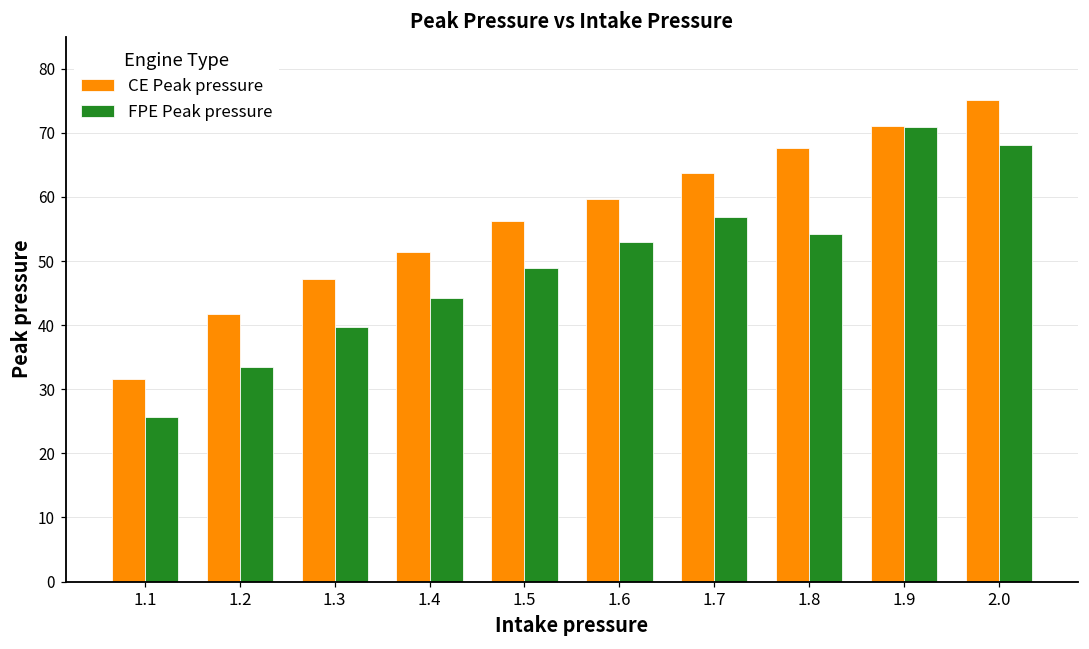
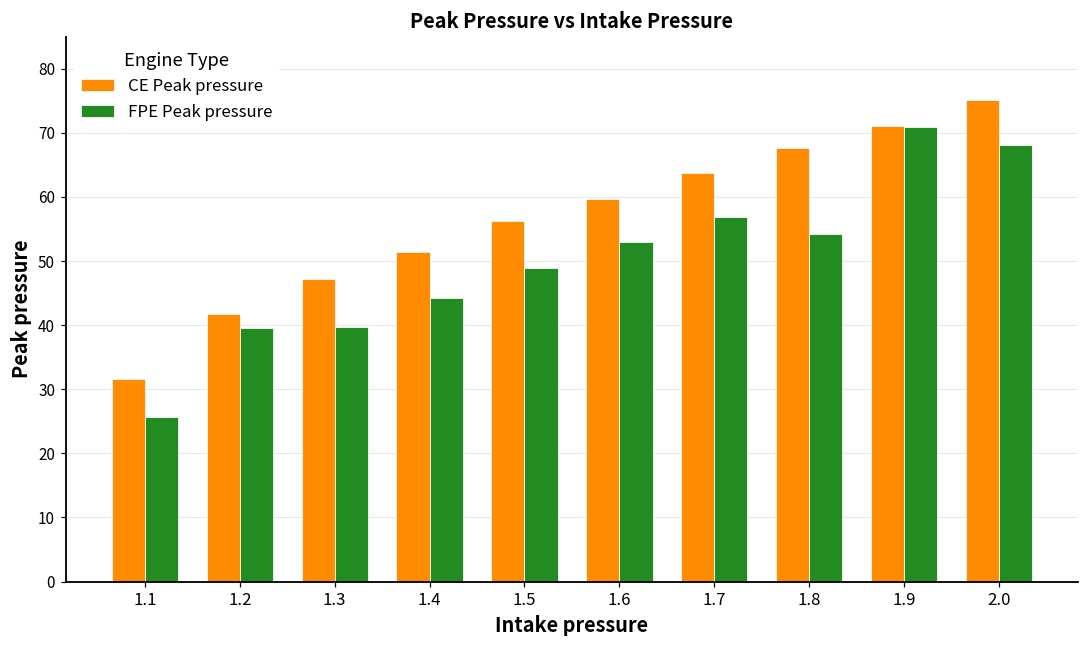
  {
    "CE Peak pressure": {
      "1.1": 32,
      "1.2": 42,
      "1.3": 47,
      "1.4": 51,
      "1.5": 56,
      "1.6": 60,
      "1.7": 64,
      "1.8": 68,
      "1.9": 71,
      "2.0": 75
    },
    "FPE Peak pressure": {
      "1.1": 26,
-     "1.2": 33,
+     "1.2": 40,
      "1.3": 40,
      "1.4": 44,
      "1.5": 49,
      "1.6": 53,
      "1.7": 57,
      "1.8": 54,
      "1.9": 71,
      "2.0": 68
    }
  }
